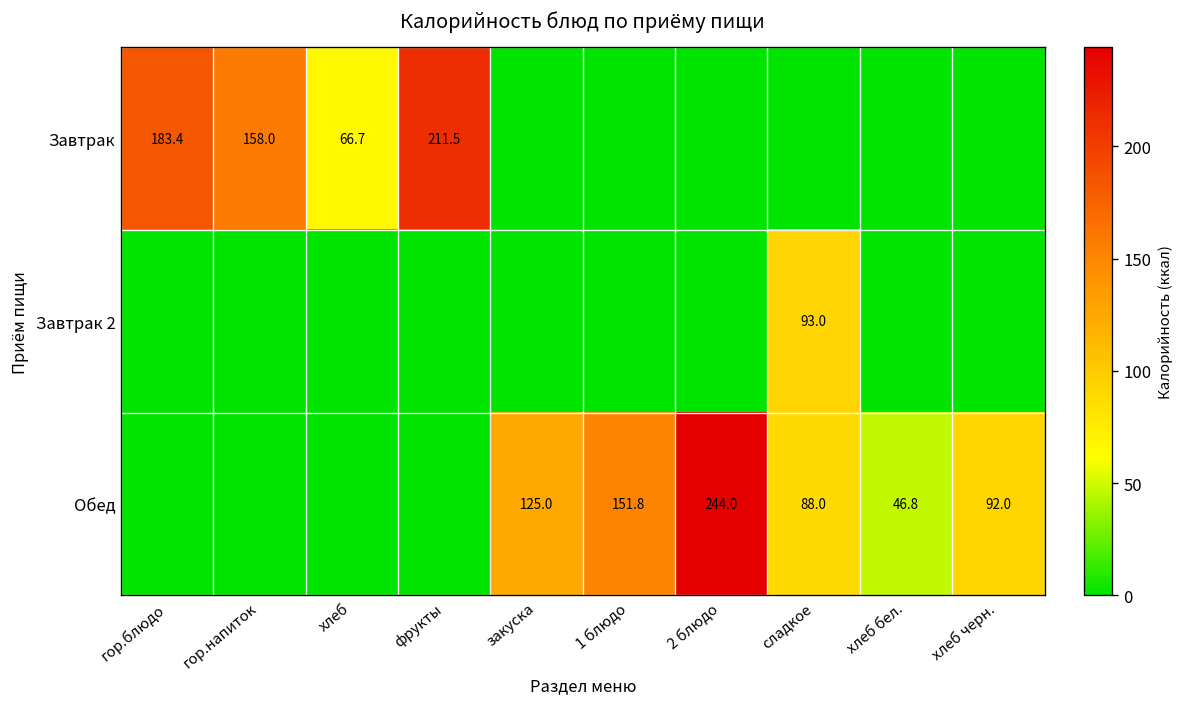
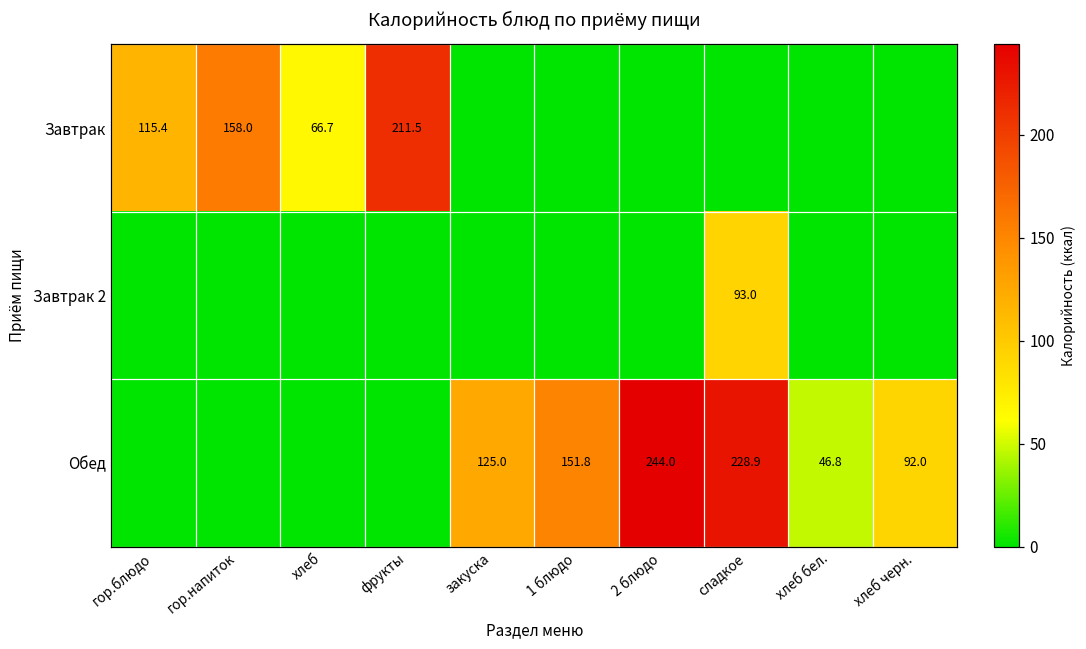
  {
    "Завтрак": {
-     "гор.блюдо": 183.4,
+     "гор.блюдо": 115.4,
      "гор.напиток": 158.0,
      "хлеб": 66.7,
      "фрукты": 211.5
    },
    "Завтрак 2": {
      "сладкое": 93.0
    },
    "Обед": {
      "закуска": 125.0,
      "1 блюдо": 151.8,
      "2 блюдо": 244.0,
-     "сладкое": 88.0,
+     "сладкое": 228.9,
      "хлеб бел.": 46.8,
      "хлеб черн.": 92.0
    }
  }
